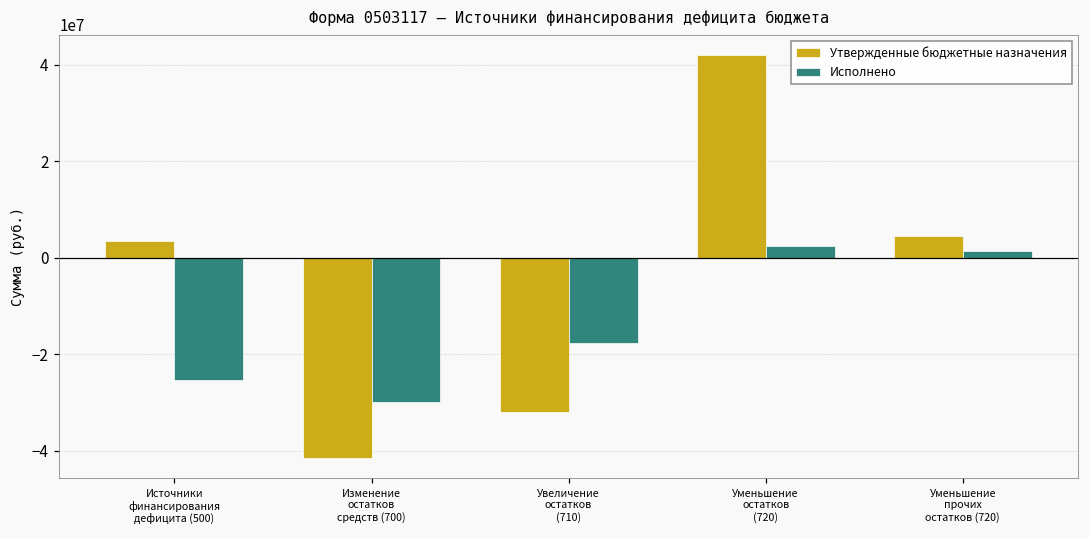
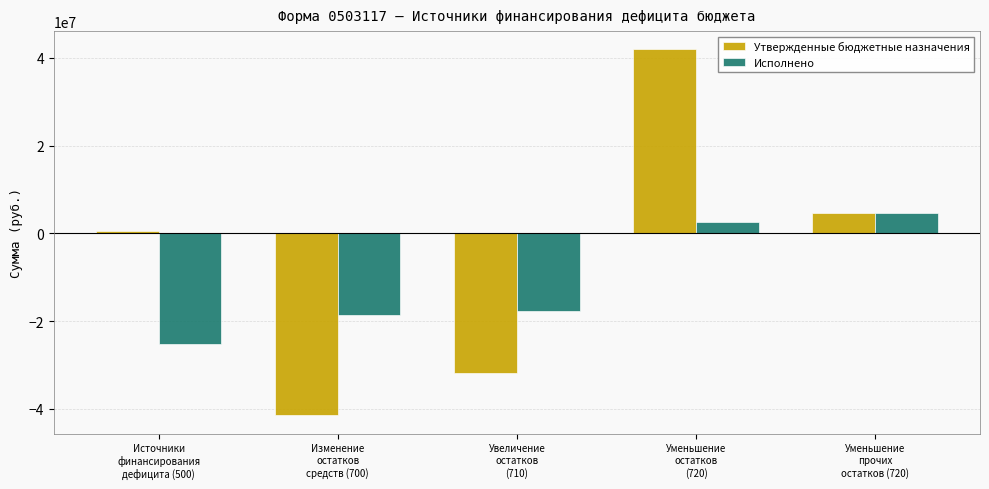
  {
    "Утвержденные бюджетные назначения": {
-     "Источники финансирования дефицита (500)": 3000000,
+     "Источники финансирования дефицита (500)": 0,
      "Изменение остатков средств (700)": -41000000,
      "Увеличение остатков (710)": -32000000,
      "Уменьшение остатков (720)": 42000000,
      "Уменьшение прочих остатков (720)": 5000000
    },
    "Исполнено": {
      "Источники финансирования дефицита (500)": -25000000,
-     "Изменение остатков средств (700)": -30000000,
+     "Изменение остатков средств (700)": -19000000,
      "Увеличение остатков (710)": -18000000,
      "Уменьшение остатков (720)": 2000000,
-     "Уменьшение прочих остатков (720)": 1000000
+     "Уменьшение прочих остатков (720)": 5000000
    }
  }
